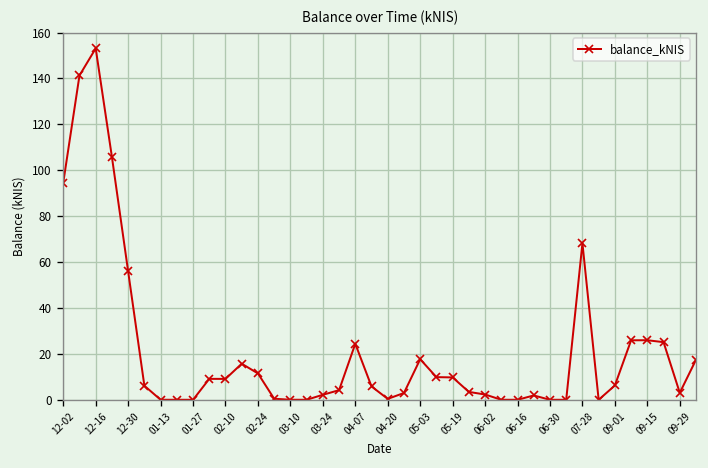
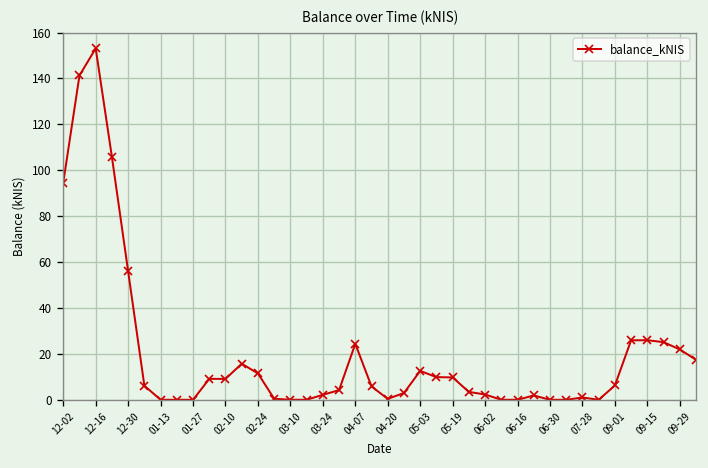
  {
    "12-02": 95,
    "12-16": 153,
    "12-30": 56,
    "01-13": 0,
    "01-27": 0,
    "02-10": 9,
    "02-24": 11,
    "03-10": 0,
    "03-24": 2,
    "04-07": 24,
    "04-20": 0,
-   "05-03": 18,
+   "05-03": 13,
    "05-19": 10,
    "06-02": 2,
    "06-16": 0,
    "06-30": 0,
-   "07-28": 68,
+   "07-28": 1,
    "09-01": 6,
    "09-15": 26,
-   "09-29": 3
+   "09-29": 22
  }
